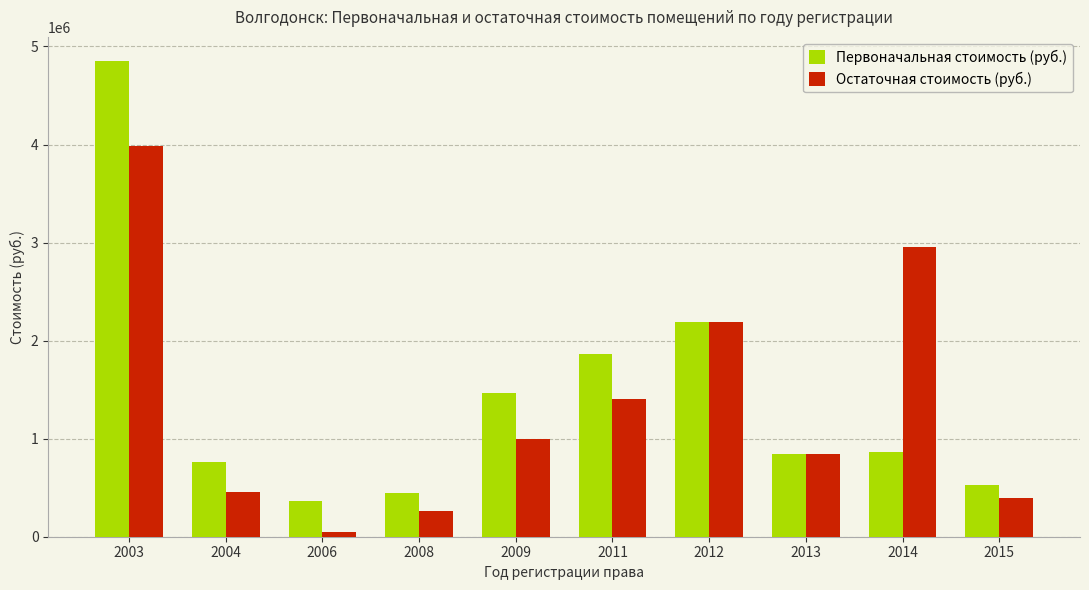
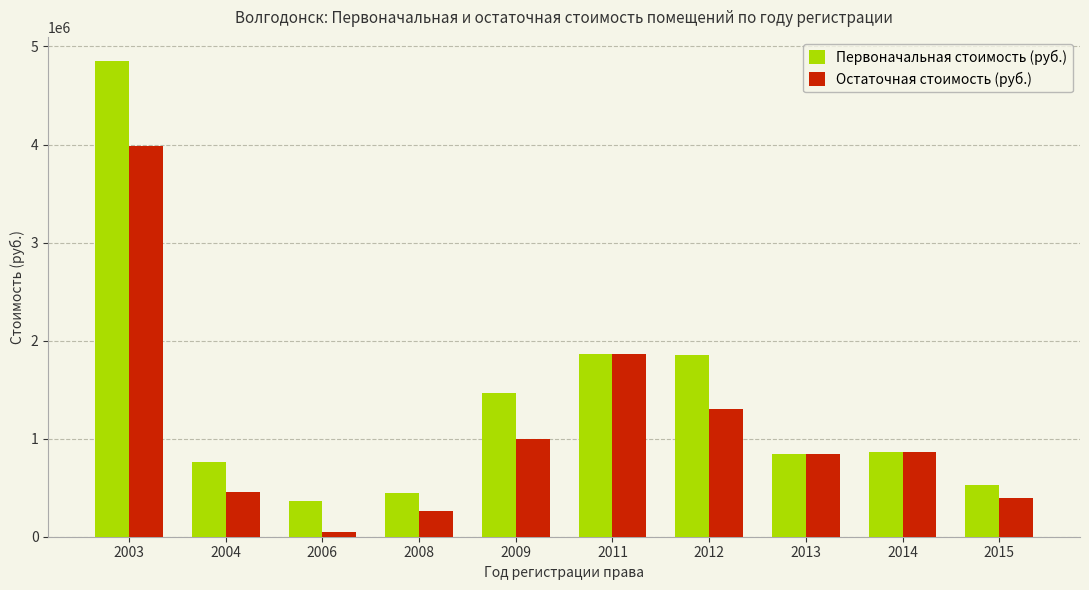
  {
    "Первоначальная стоимость (руб.)": {
      "2003": 4900000,
      "2004": 800000,
      "2006": 400000,
      "2008": 400000,
      "2009": 1500000,
      "2011": 1900000,
-     "2012": 2200000,
+     "2012": 1800000,
      "2013": 800000,
      "2014": 900000,
      "2015": 500000
    },
    "Остаточная стоимость (руб.)": {
      "2003": 4000000,
      "2004": 500000,
      "2006": 100000,
      "2008": 300000,
      "2009": 1000000,
-     "2011": 1400000,
-     "2012": 2200000,
+     "2011": 1900000,
+     "2012": 1300000,
      "2013": 800000,
-     "2014": 3000000,
+     "2014": 900000,
      "2015": 400000
    }
  }
